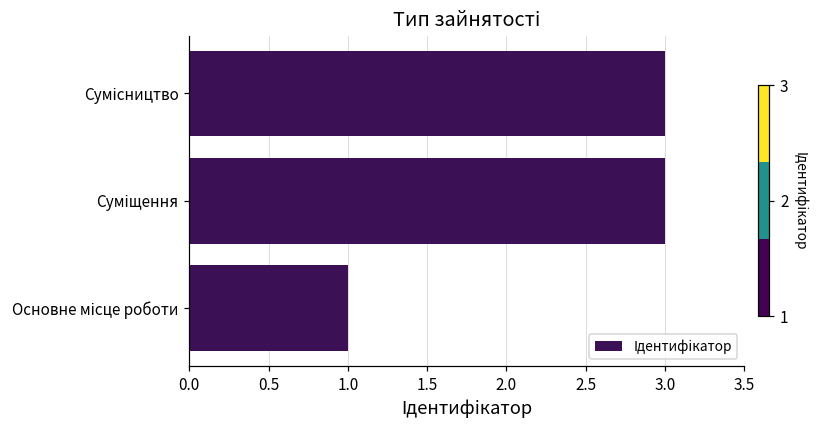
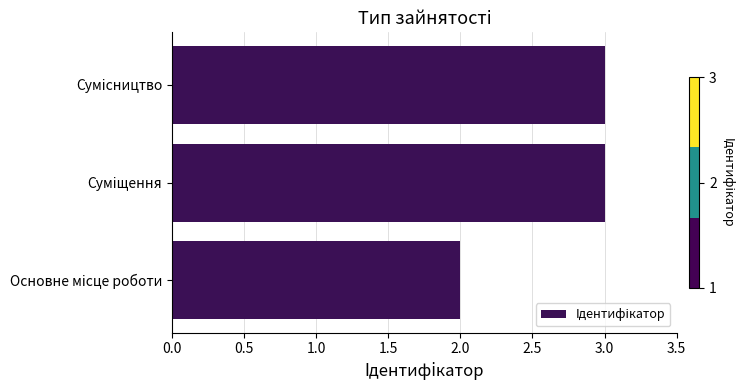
  {
    "Сумісництво": 3,
    "Суміщення": 3,
-   "Основне місце роботи": 1
+   "Основне місце роботи": 2
  }
